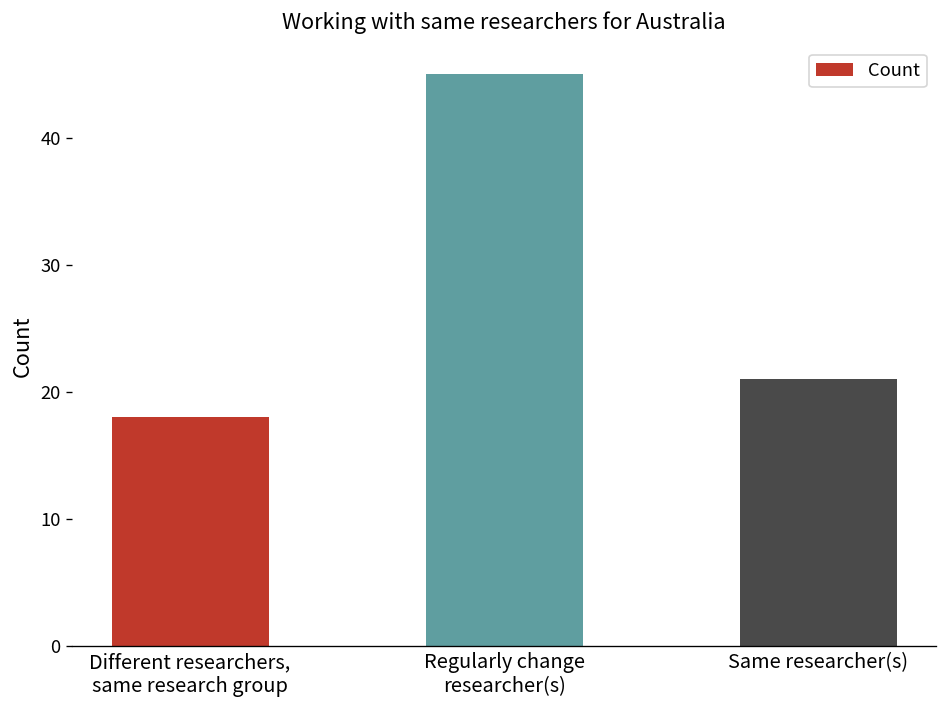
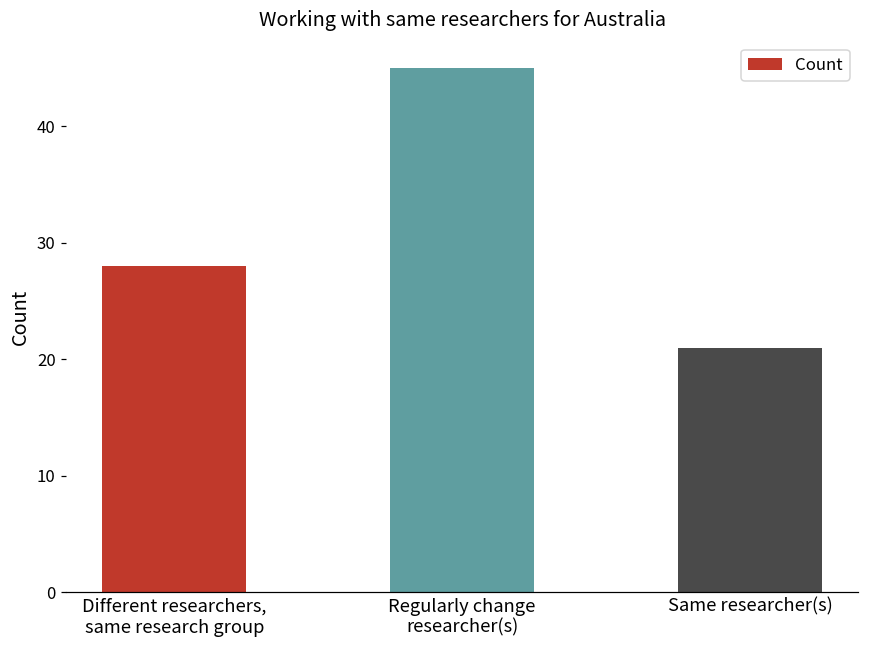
  {
-   "Different researchers, same research group": 18,
+   "Different researchers, same research group": 28,
    "Regularly change researcher(s)": 45,
    "Same researcher(s)": 21
  }
